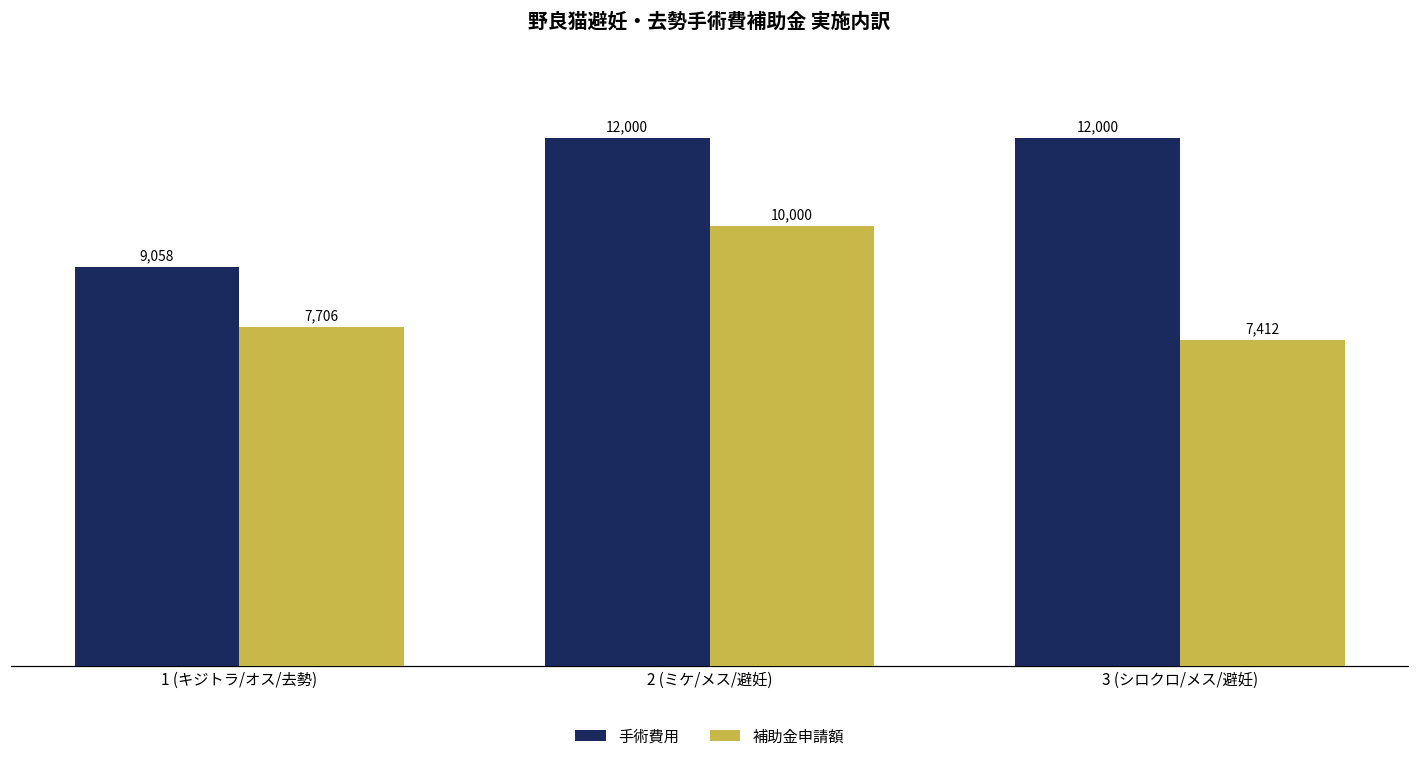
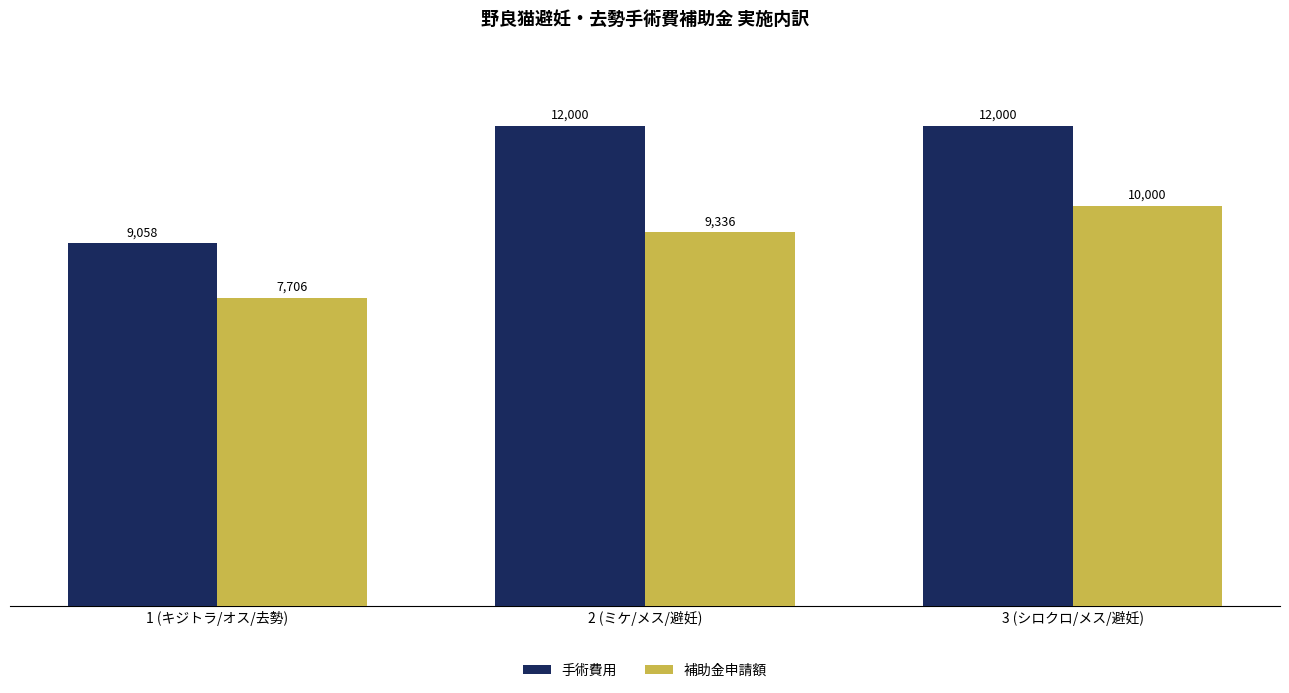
  {
    "手術費用": {
      "1 (キジトラ/オス/去勢)": "9,058",
      "2 (ミケ/メス/避妊)": "12,000",
      "3 (シロクロ/メス/避妊)": "12,000"
    },
    "補助金申請額": {
      "1 (キジトラ/オス/去勢)": "7,706",
-     "2 (ミケ/メス/避妊)": "10,000",
-     "3 (シロクロ/メス/避妊)": "7,412"
+     "2 (ミケ/メス/避妊)": "9,336",
+     "3 (シロクロ/メス/避妊)": "10,000"
    }
  }
